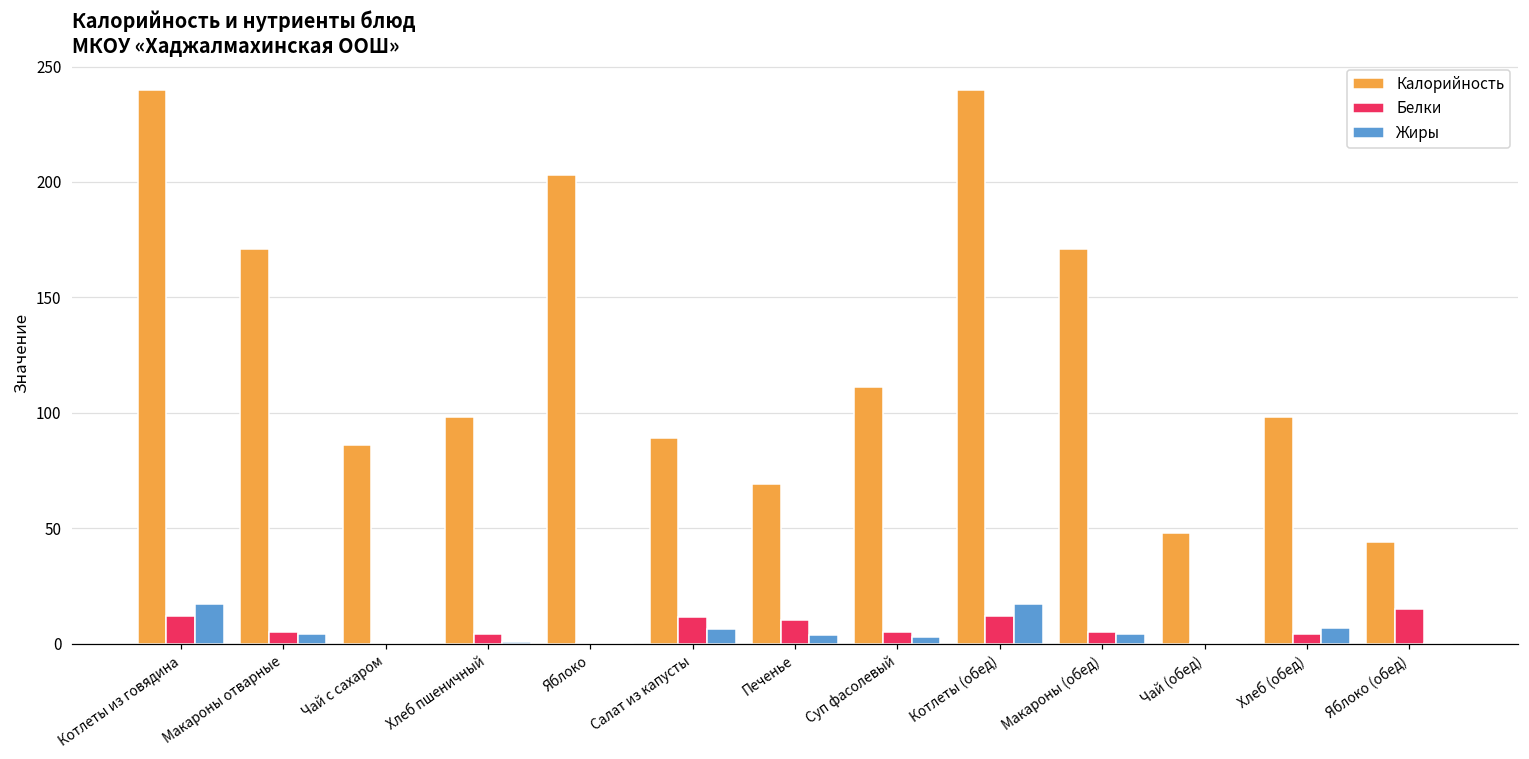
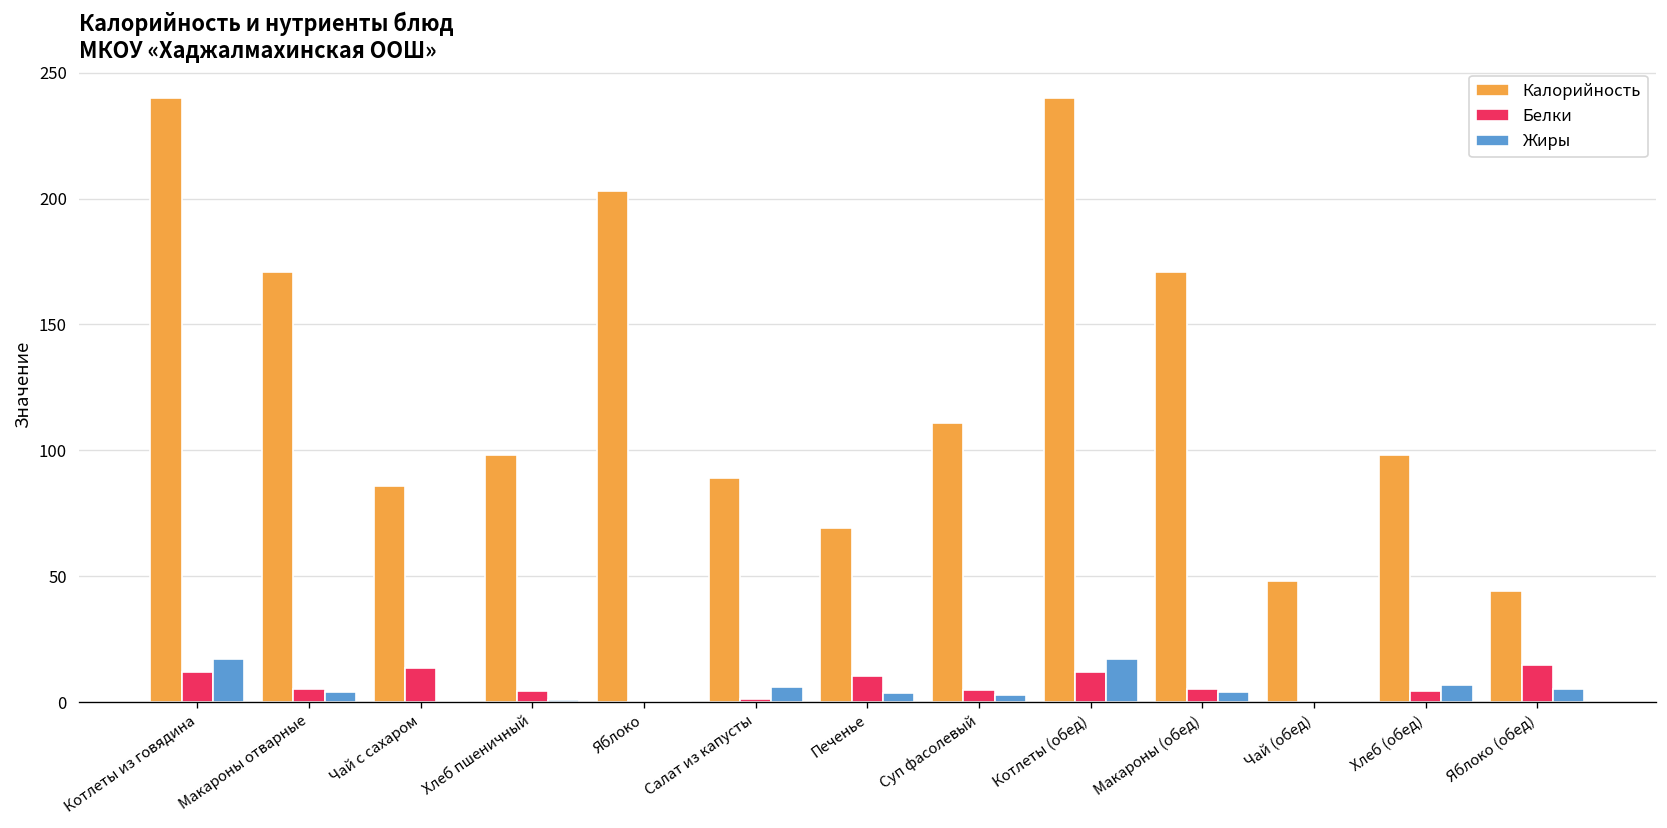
  {
    "Калорийность": {
      "Котлеты из говядина": 240,
      "Макароны отварные": 171,
      "Чай с сахаром": 86,
      "Хлеб пшеничный": 98,
      "Яблоко": 203,
      "Салат из капусты": 89,
      "Печенье": 69,
      "Суп фасолевый": 111,
      "Котлеты (обед)": 240,
      "Макароны (обед)": 171,
      "Чай (обед)": 48,
      "Хлеб (обед)": 98,
      "Яблоко (обед)": 44
    },
    "Белки": {
      "Котлеты из говядина": 12,
      "Макароны отварные": 5,
-     "Чай с сахаром": 0,
+     "Чай с сахаром": 14,
      "Хлеб пшеничный": 4,
-     "Салат из капусты": 11,
+     "Салат из капусты": 1,
      "Печенье": 10,
      "Суп фасолевый": 5,
      "Котлеты (обед)": 12,
      "Макароны (обед)": 5,
      "Хлеб (обед)": 4,
      "Яблоко (обед)": 15
    },
    "Жиры": {
      "Котлеты из говядина": 17,
      "Макароны отварные": 4,
      "Чай с сахаром": 0,
      "Салат из капусты": 6,
      "Печенье": 4,
      "Суп фасолевый": 3,
      "Котлеты (обед)": 17,
      "Макароны (обед)": 4,
      "Хлеб (обед)": 7,
-     "Яблоко (обед)": 0
+     "Яблоко (обед)": 5
    }
  }
